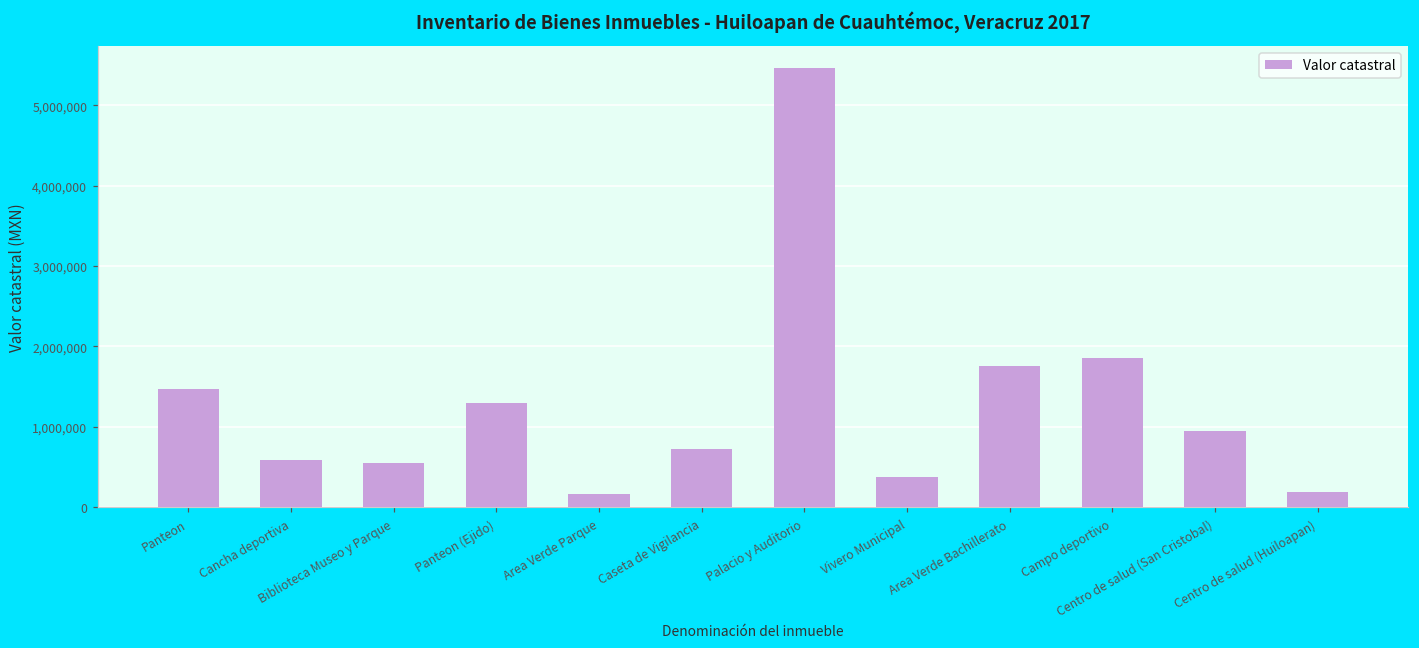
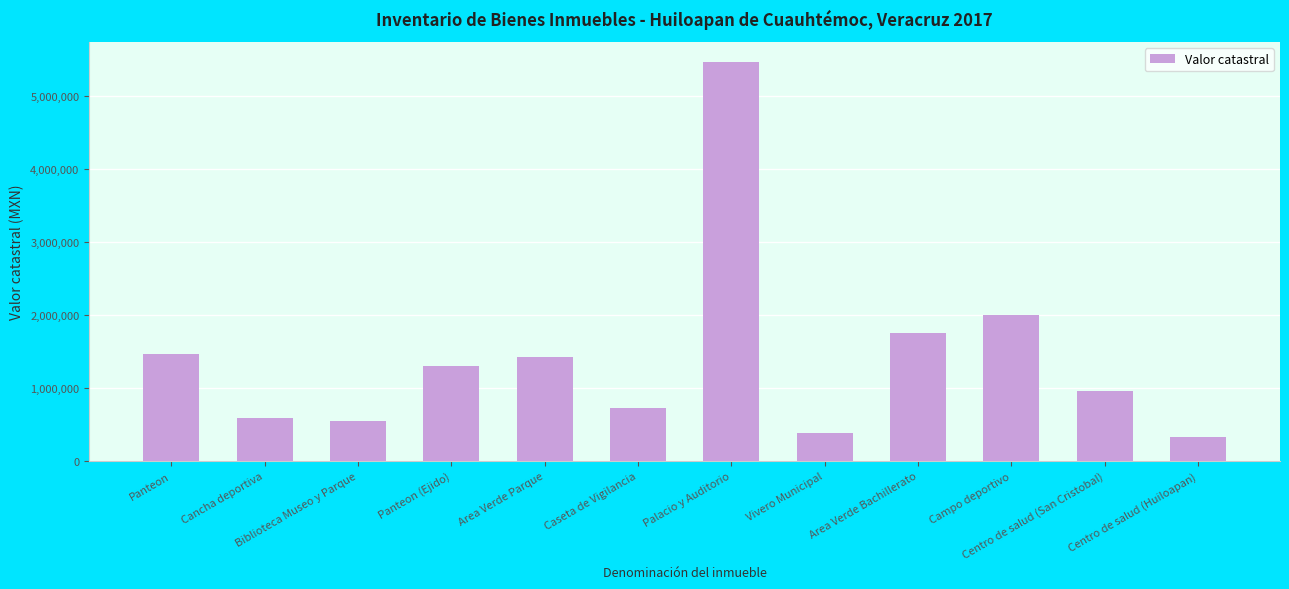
  {
    "Panteon": "1,500,000",
    "Cancha deportiva": "600,000",
    "Biblioteca Museo y Parque": "500,000",
    "Panteon (Ejido)": "1,300,000",
-   "Area Verde Parque": "200,000",
+   "Area Verde Parque": "1,400,000",
    "Caseta de Vigilancia": "700,000",
    "Palacio y Auditorio": "5,500,000",
    "Vivero Municipal": "400,000",
    "Area Verde Bachillerato": "1,800,000",
-   "Campo deportivo": "1,900,000",
+   "Campo deportivo": "2,000,000",
    "Centro de salud (San Cristobal)": "1,000,000",
-   "Centro de salud (Huiloapan)": "200,000"
+   "Centro de salud (Huiloapan)": "300,000"
  }
